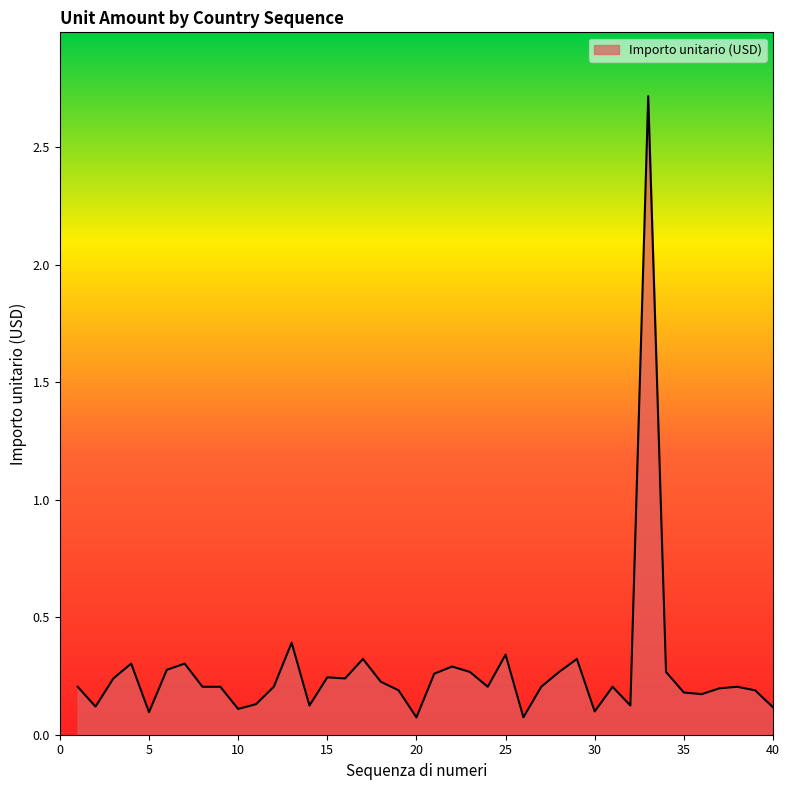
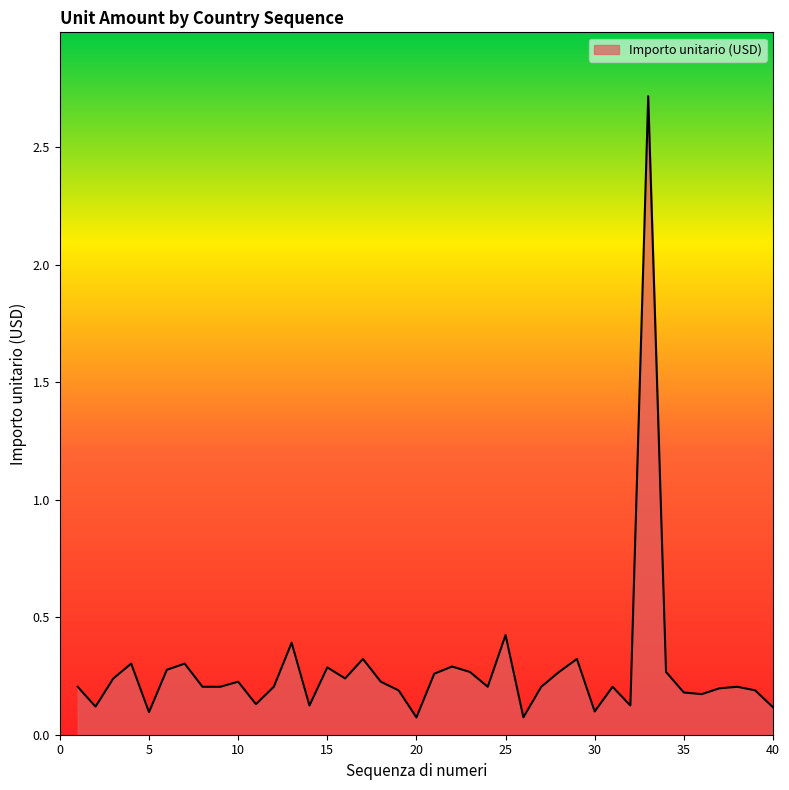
  {
    "5": 0.10,
-   "10": 0.11,
-   "15": 0.24,
+   "10": 0.23,
+   "15": 0.29,
    "20": 0.07,
-   "25": 0.34,
+   "25": 0.42,
    "30": 0.10,
    "35": 0.18,
    "40": 0.12
  }
